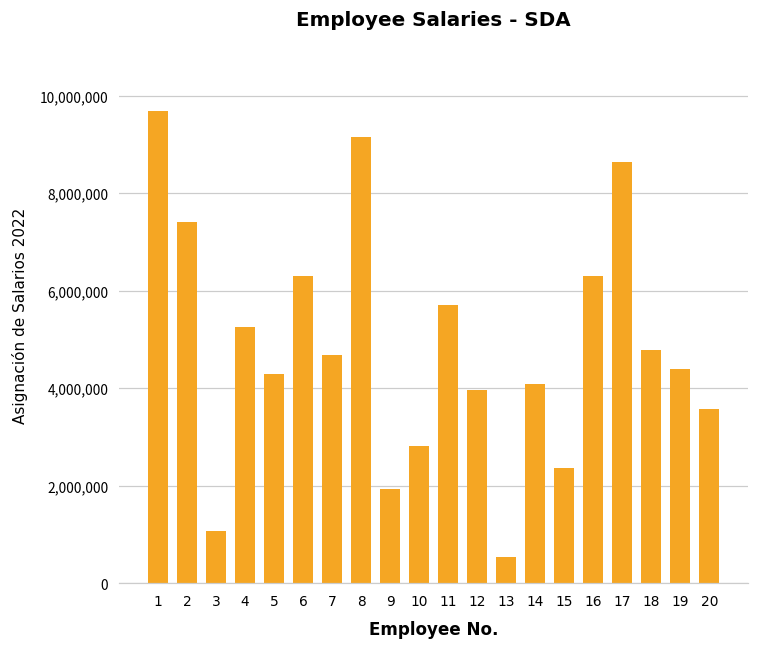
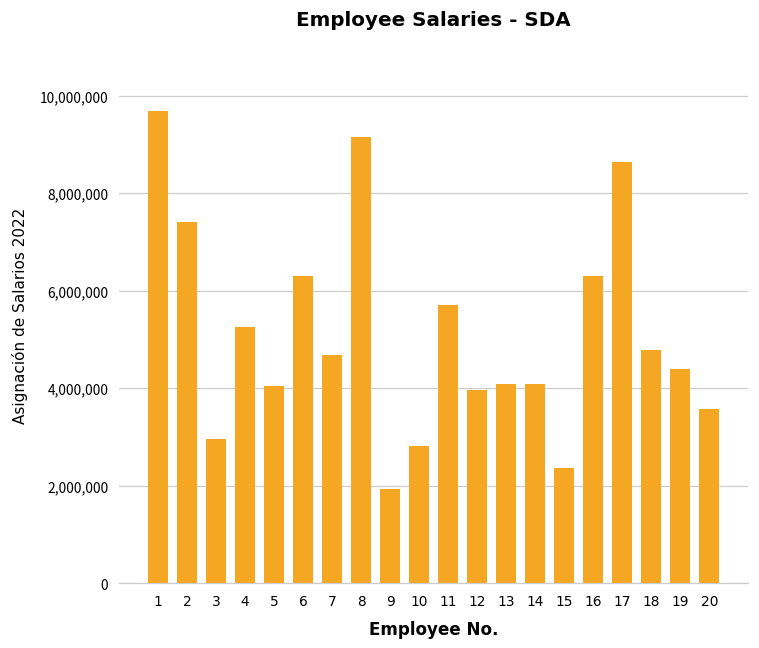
  {
    "1": "9,700,000",
    "2": "7,400,000",
-   "3": "1,100,000",
+   "3": "3,000,000",
    "4": "5,300,000",
-   "5": "4,300,000",
+   "5": "4,000,000",
    "6": "6,300,000",
    "7": "4,700,000",
    "8": "9,100,000",
    "9": "1,900,000",
    "10": "2,800,000",
    "11": "5,700,000",
    "12": "4,000,000",
-   "13": "500,000",
+   "13": "4,100,000",
    "14": "4,100,000",
    "15": "2,400,000",
    "16": "6,300,000",
    "17": "8,600,000",
    "18": "4,800,000",
    "19": "4,400,000",
    "20": "3,600,000"
  }
